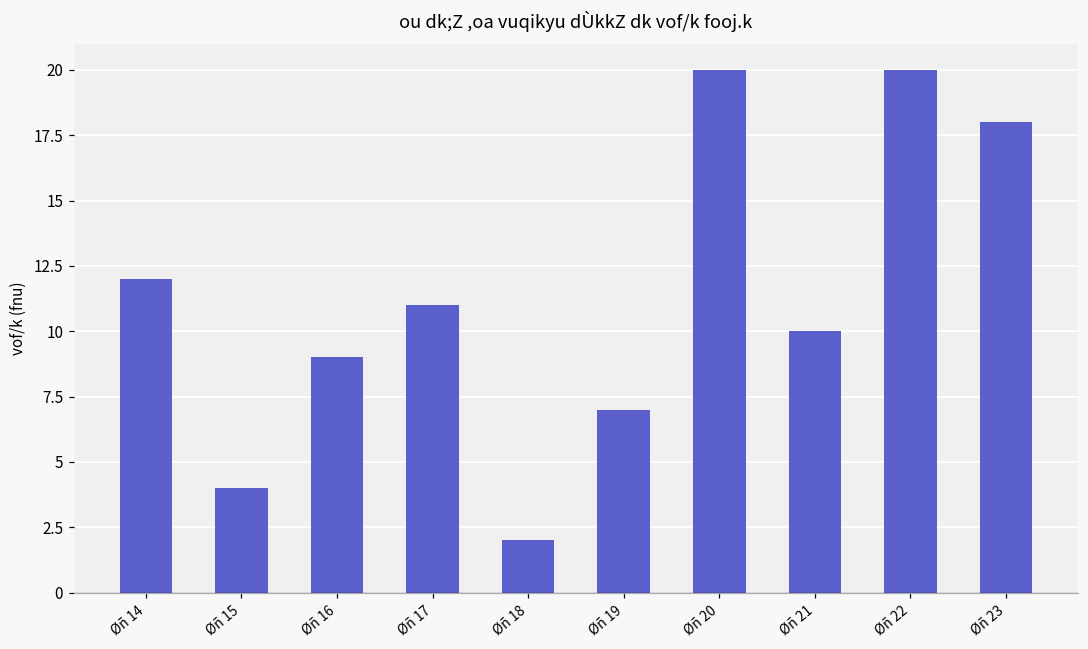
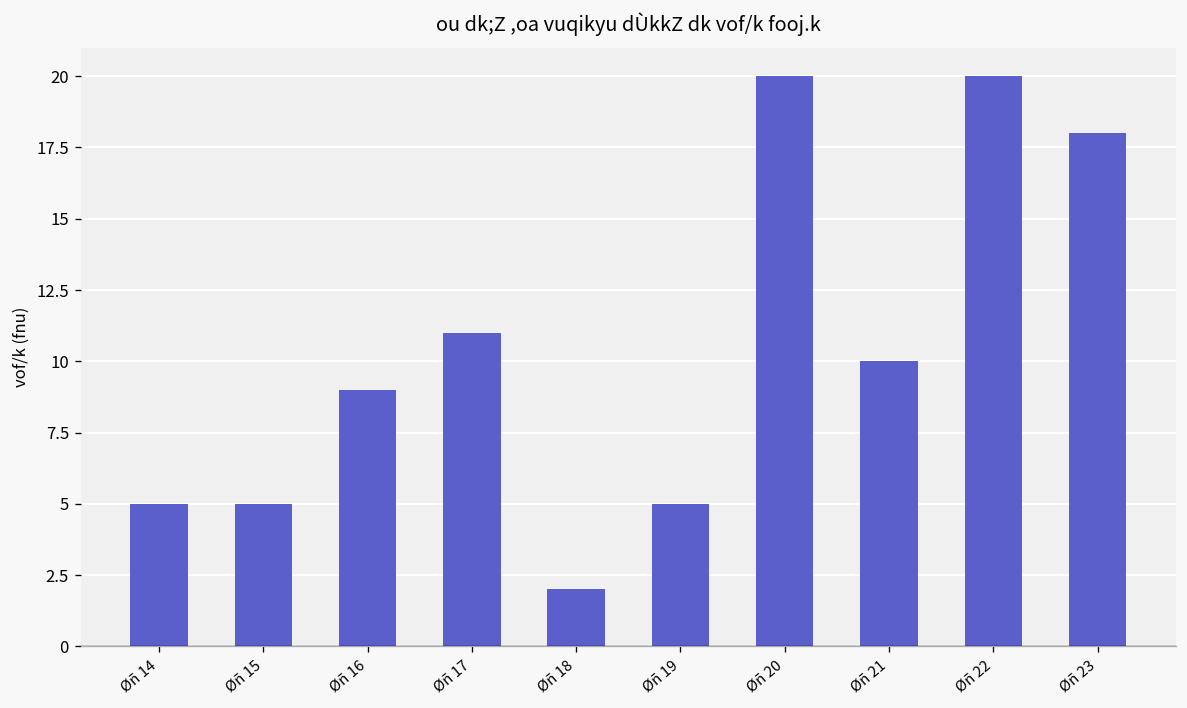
  {
-   "Øñ 14": 12,
-   "Øñ 15": 4,
+   "Øñ 14": 5,
+   "Øñ 15": 5,
    "Øñ 16": 9,
    "Øñ 17": 11,
    "Øñ 18": 2,
-   "Øñ 19": 7,
+   "Øñ 19": 5,
    "Øñ 20": 20,
    "Øñ 21": 10,
    "Øñ 22": 20,
    "Øñ 23": 18
  }
